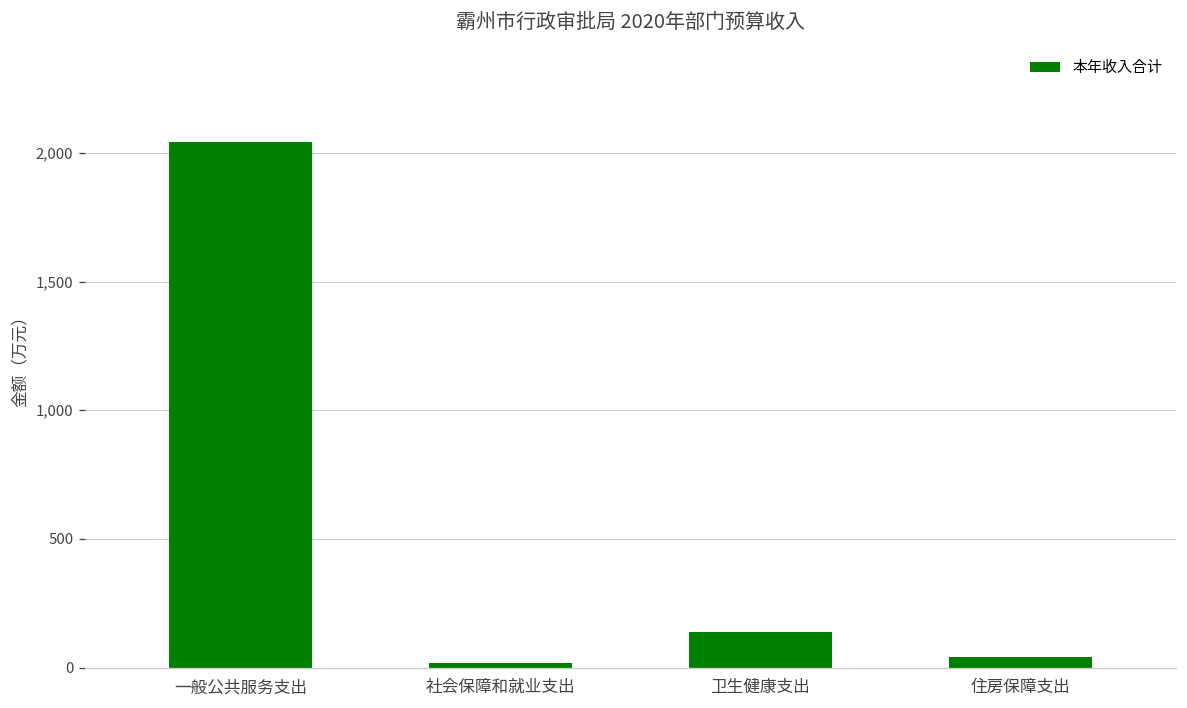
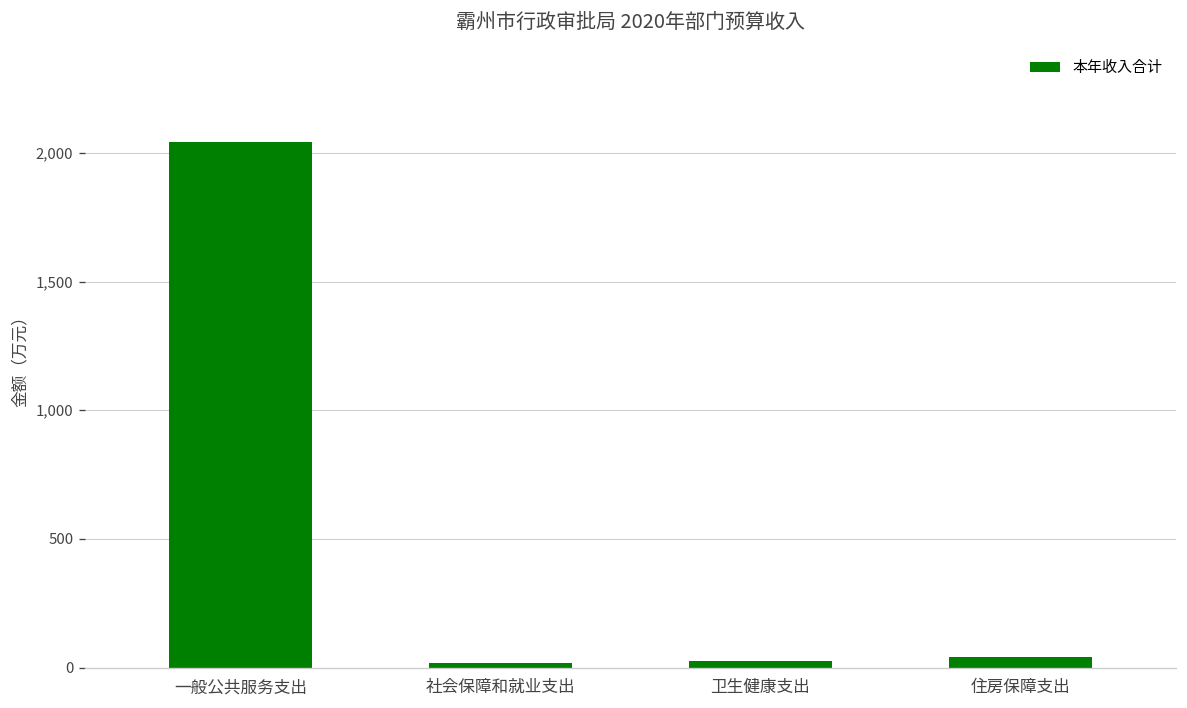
  {
    "一般公共服务支出": "2,040",
    "社会保障和就业支出": "20",
-   "卫生健康支出": "140",
+   "卫生健康支出": "30",
    "住房保障支出": "40"
  }
